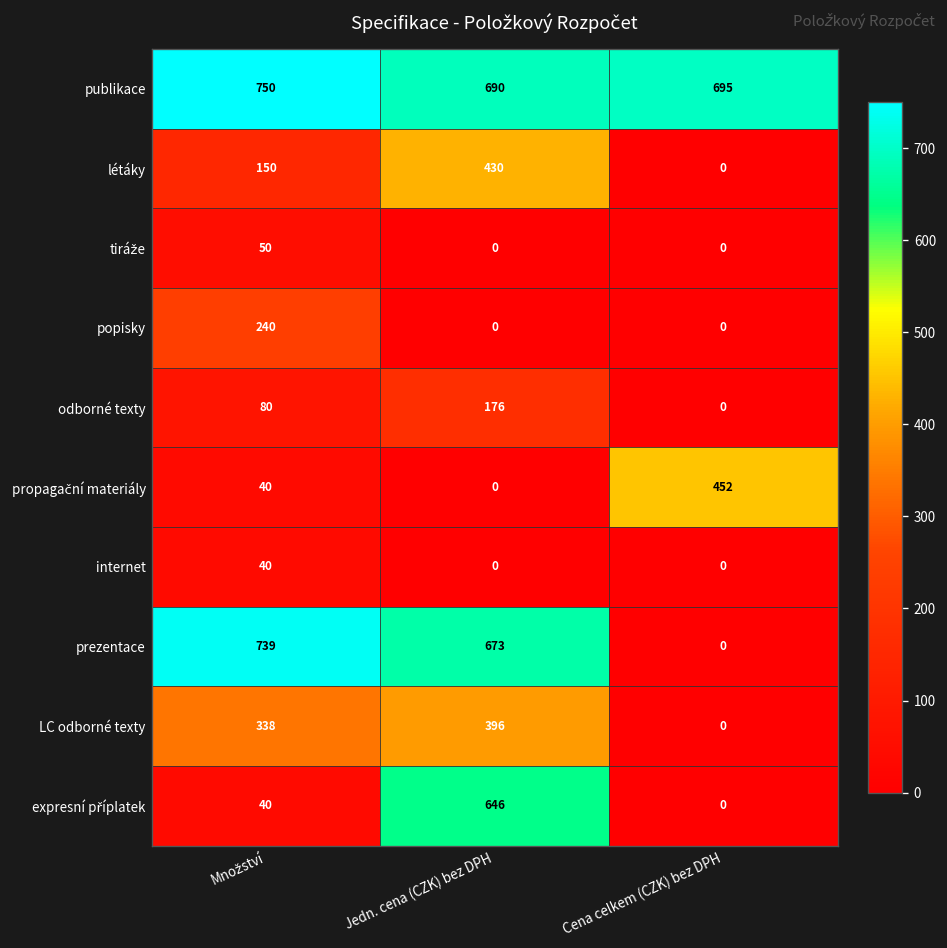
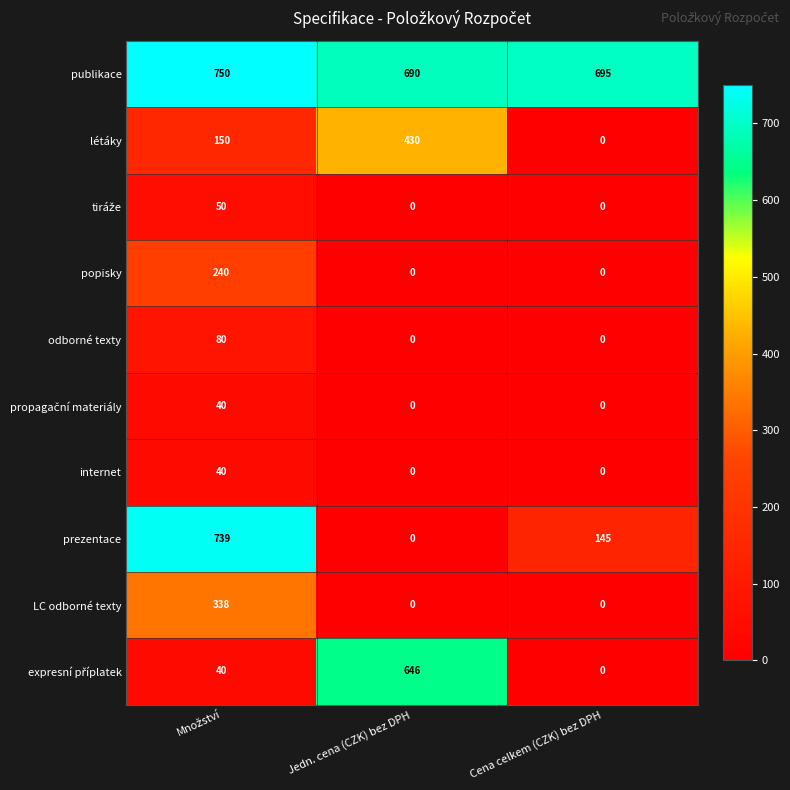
  {
    "publikace": {
      "Množství": 750,
      "Jedn. cena (CZK) bez DPH": 690,
      "Cena celkem (CZK) bez DPH": 695
    },
    "létáky": {
      "Množství": 150,
      "Jedn. cena (CZK) bez DPH": 430,
      "Cena celkem (CZK) bez DPH": 0
    },
    "tiráže": {
      "Množství": 50,
      "Jedn. cena (CZK) bez DPH": 0,
      "Cena celkem (CZK) bez DPH": 0
    },
    "popisky": {
      "Množství": 240,
      "Jedn. cena (CZK) bez DPH": 0,
      "Cena celkem (CZK) bez DPH": 0
    },
    "odborné texty": {
      "Množství": 80,
-     "Jedn. cena (CZK) bez DPH": 176,
+     "Jedn. cena (CZK) bez DPH": 0,
      "Cena celkem (CZK) bez DPH": 0
    },
    "propagační materiály": {
      "Množství": 40,
      "Jedn. cena (CZK) bez DPH": 0,
-     "Cena celkem (CZK) bez DPH": 452
+     "Cena celkem (CZK) bez DPH": 0
    },
    "internet": {
      "Množství": 40,
      "Jedn. cena (CZK) bez DPH": 0,
      "Cena celkem (CZK) bez DPH": 0
    },
    "prezentace": {
      "Množství": 739,
-     "Jedn. cena (CZK) bez DPH": 673,
-     "Cena celkem (CZK) bez DPH": 0
+     "Jedn. cena (CZK) bez DPH": 0,
+     "Cena celkem (CZK) bez DPH": 145
    },
    "LC odborné texty": {
      "Množství": 338,
-     "Jedn. cena (CZK) bez DPH": 396,
+     "Jedn. cena (CZK) bez DPH": 0,
      "Cena celkem (CZK) bez DPH": 0
    },
    "expresní příplatek": {
      "Množství": 40,
      "Jedn. cena (CZK) bez DPH": 646,
      "Cena celkem (CZK) bez DPH": 0
    }
  }
